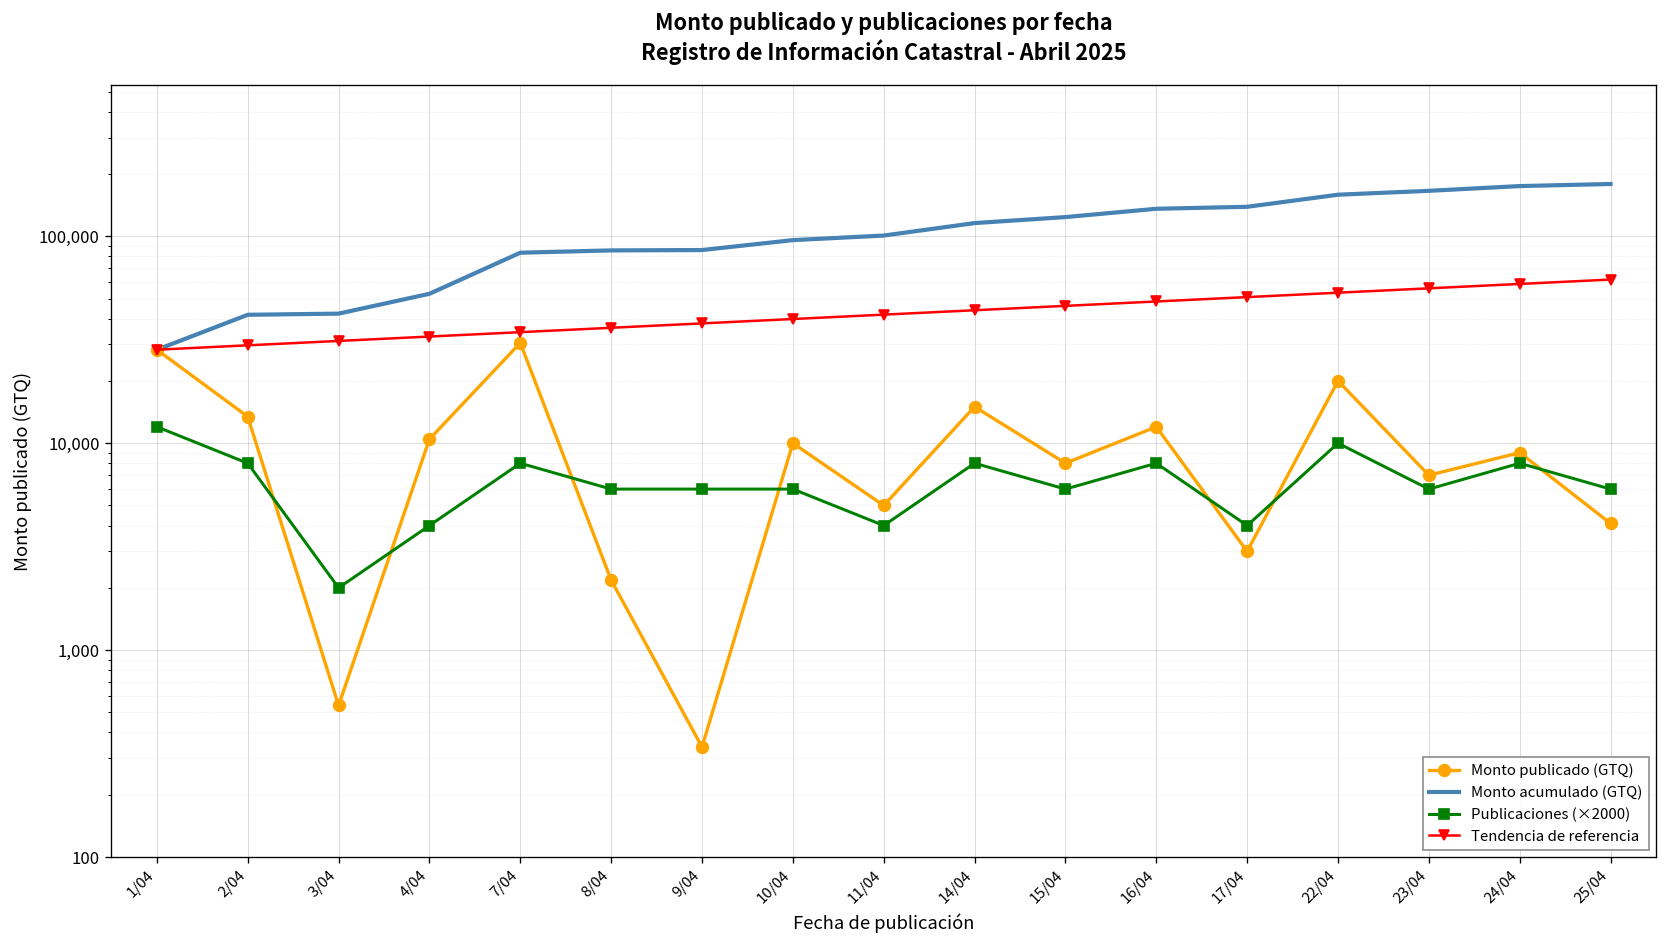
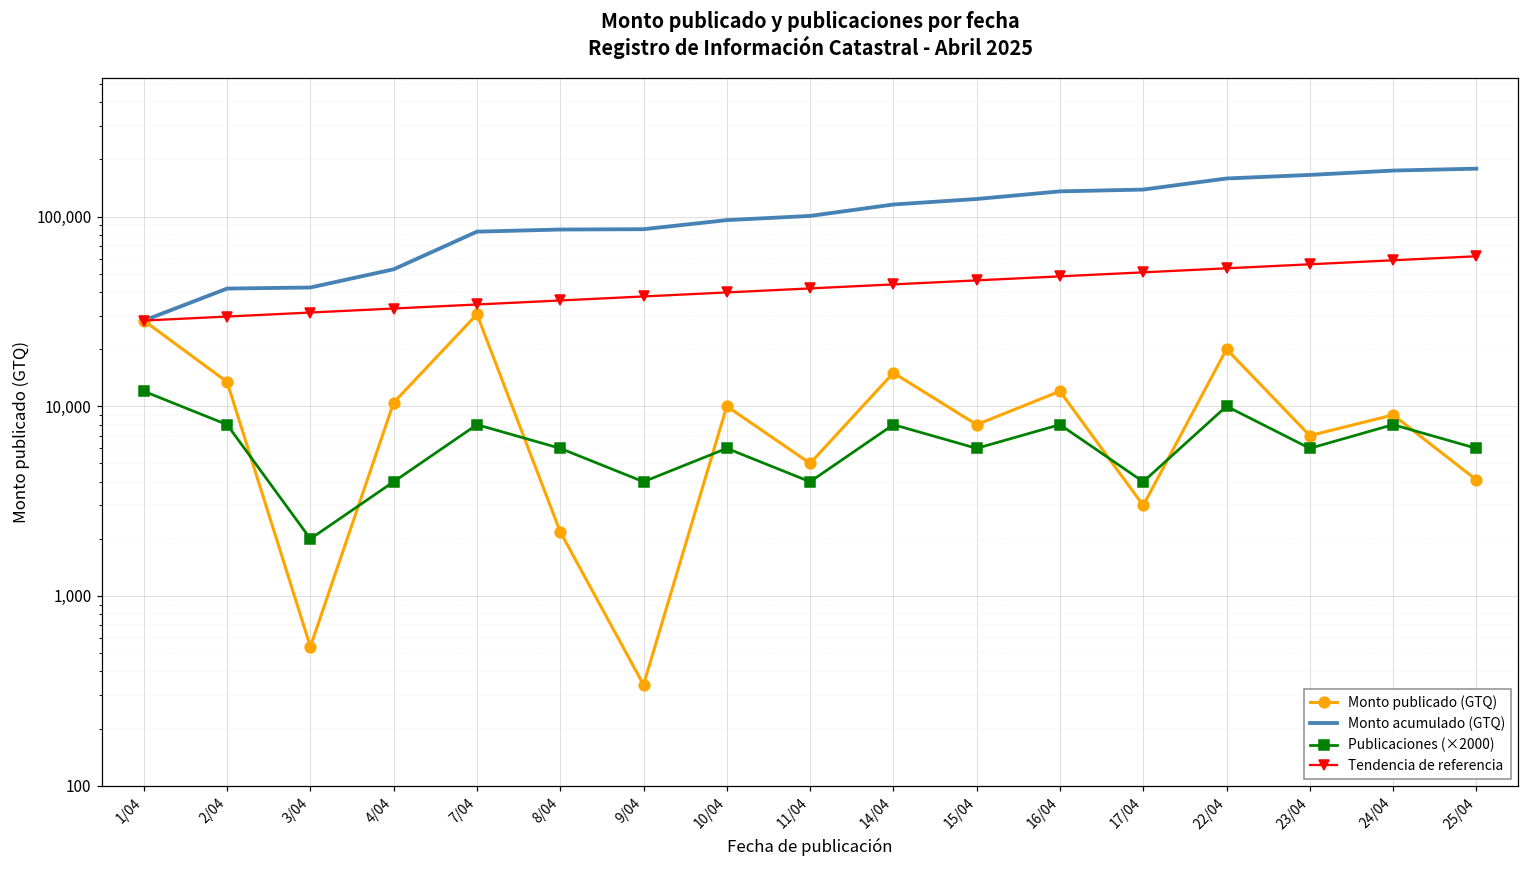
  {
    "Monto publicado (GTQ)": {
      "2/04": "13,000",
      "3/04": "540",
      "4/04": "10,000",
      "7/04": "31,000",
      "8/04": "2,200",
      "9/04": "340",
      "10/04": "10,000",
      "11/04": "5,000",
      "14/04": "15,000",
      "15/04": "8,000",
      "16/04": "12,000",
      "17/04": "3,000",
      "22/04": "20,000",
      "23/04": "7,000",
      "24/04": "9,000",
      "25/04": "4,100"
    },
    "Monto acumulado (GTQ)": {
      "2/04": "42,000",
      "3/04": "42,000",
      "4/04": "53,000",
      "7/04": "80,000",
      "8/04": "90,000",
      "9/04": "90,000",
      "10/04": "100,000",
      "11/04": "100,000",
      "14/04": "120,000",
      "15/04": "120,000",
      "16/04": "140,000",
      "17/04": "140,000",
      "22/04": "160,000",
      "23/04": "170,000",
      "24/04": "170,000",
      "25/04": "180,000"
    },
    "Publicaciones (×2000)": {
      "1/04": "12,000",
      "2/04": "8,000",
      "3/04": "2,000",
      "4/04": "4,000",
      "7/04": "8,000",
      "8/04": "6,000",
-     "9/04": "6,000",
+     "9/04": "4,000",
      "10/04": "6,000",
      "11/04": "4,000",
      "14/04": "8,000",
      "15/04": "6,000",
      "16/04": "8,000",
      "17/04": "4,000",
      "22/04": "10,000",
      "23/04": "6,000",
      "24/04": "8,000",
      "25/04": "6,000"
    },
    "Tendencia de referencia": {
      "2/04": "30,000",
      "3/04": "31,000",
      "4/04": "33,000",
      "7/04": "34,000",
      "8/04": "36,000",
      "9/04": "38,000",
      "10/04": "40,000",
      "11/04": "42,000",
      "14/04": "44,000",
      "15/04": "46,000",
      "16/04": "48,000",
      "17/04": "51,000",
      "22/04": "53,000",
      "23/04": "56,000",
      "24/04": "59,000",
      "25/04": "62,000"
    }
  }
